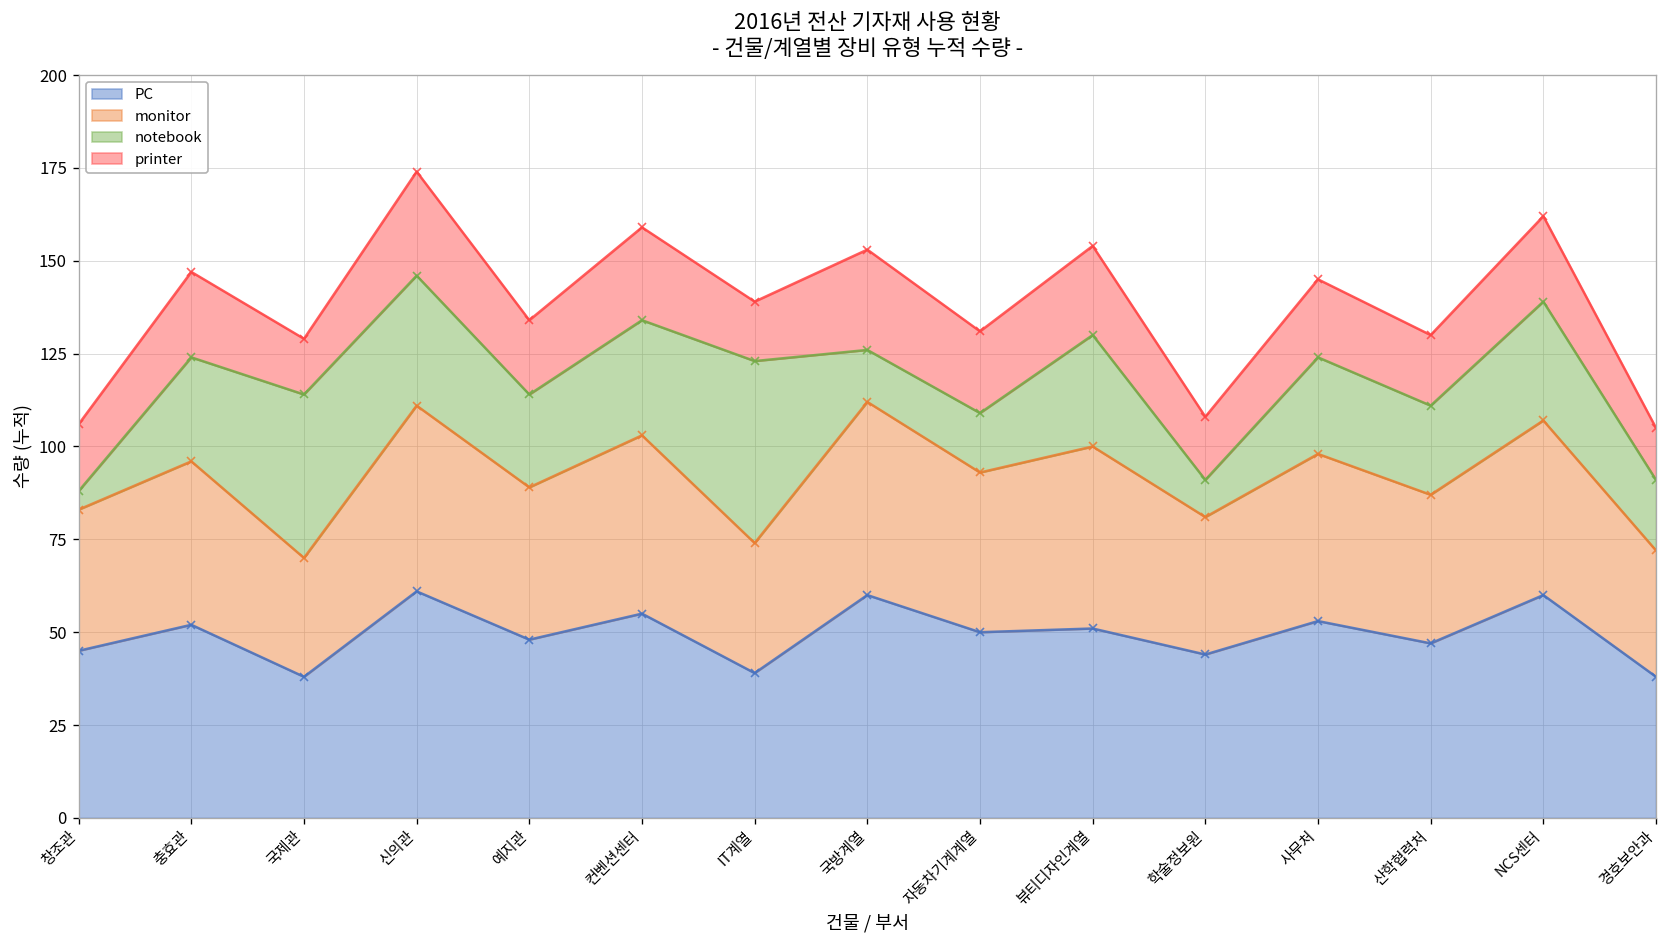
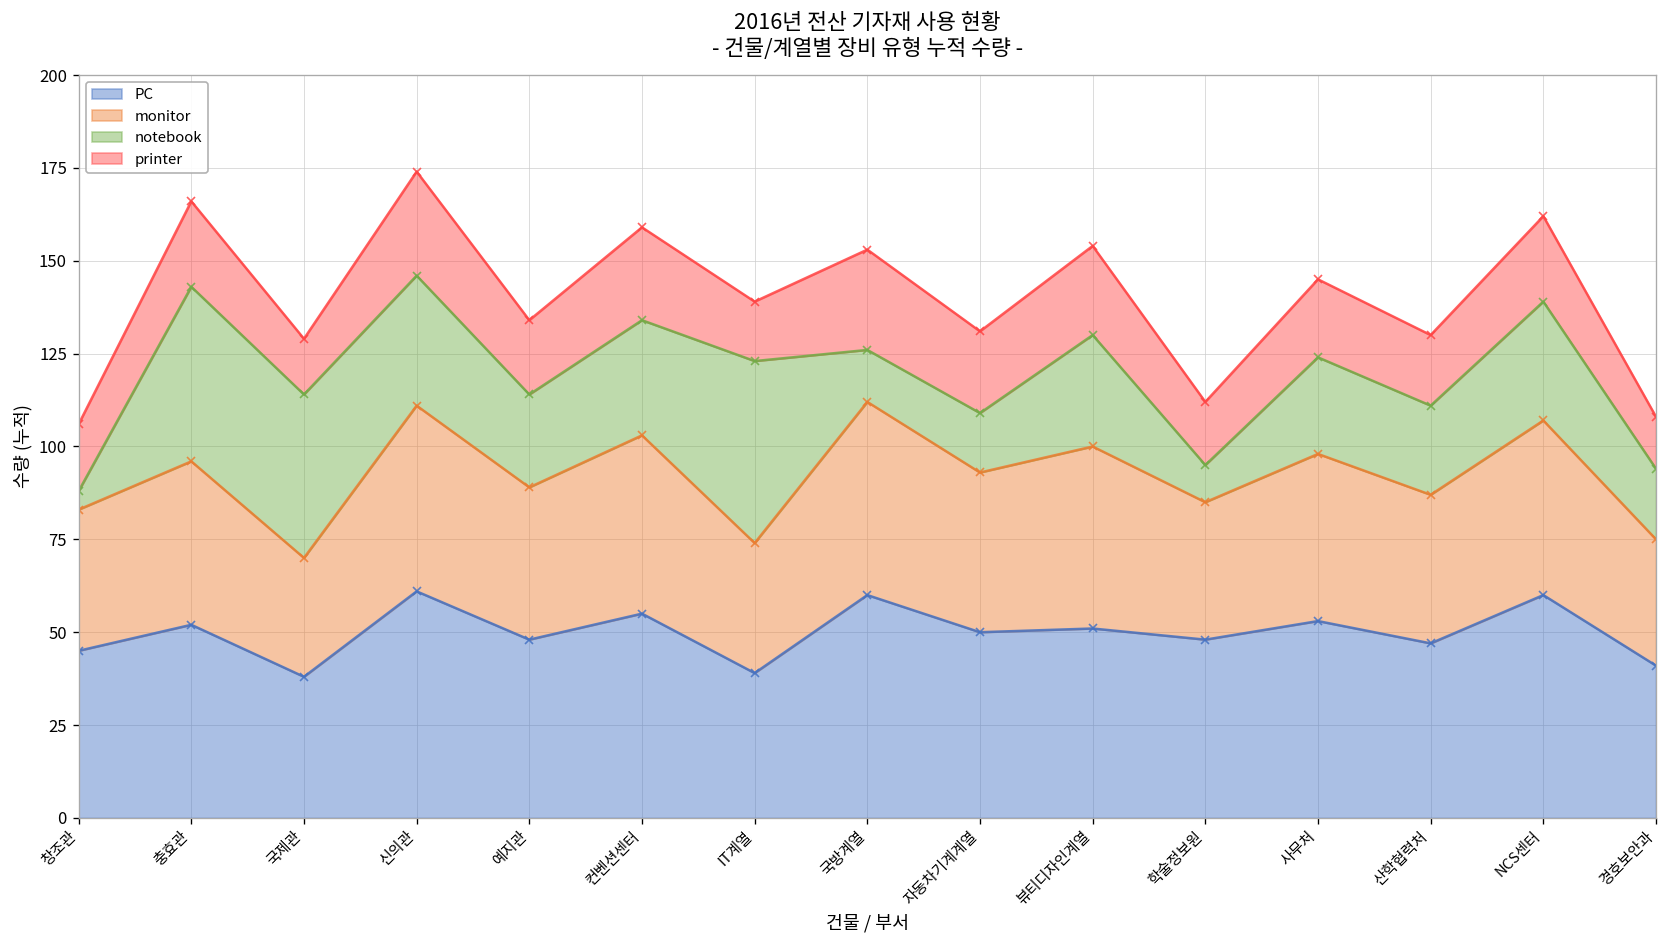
  {
    "PC": {
      "창조관": 45,
      "충효관": 52,
      "국제관": 38,
      "신의관": 61,
      "예지관": 48,
      "컨벤션센터": 55,
      "IT계열": 39,
      "국방계열": 60,
      "자동차기계계열": 50,
      "뷰티디자인계열": 51,
-     "학술정보원": 44,
+     "학술정보원": 48,
      "사무처": 53,
      "산학협력처": 47,
      "NCS센터": 60,
-     "경호보안과": 38
+     "경호보안과": 41
    },
    "notebook": {
      "창조관": 5,
-     "충효관": 28,
+     "충효관": 47,
      "국제관": 44,
      "신의관": 35,
      "예지관": 25,
      "컨벤션센터": 31,
      "IT계열": 49,
      "국방계열": 14,
      "자동차기계계열": 16,
      "뷰티디자인계열": 30,
      "학술정보원": 10,
      "사무처": 26,
      "산학협력처": 24,
      "NCS센터": 32,
      "경호보안과": 19
    }
  }
